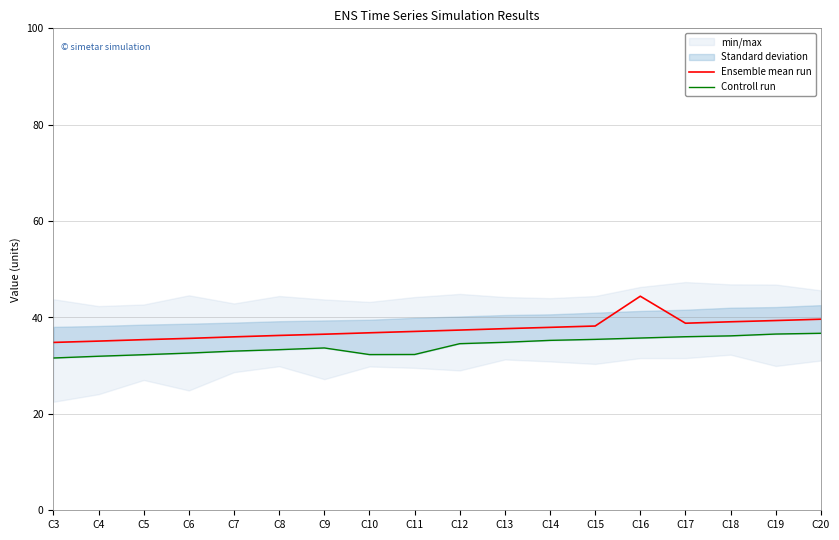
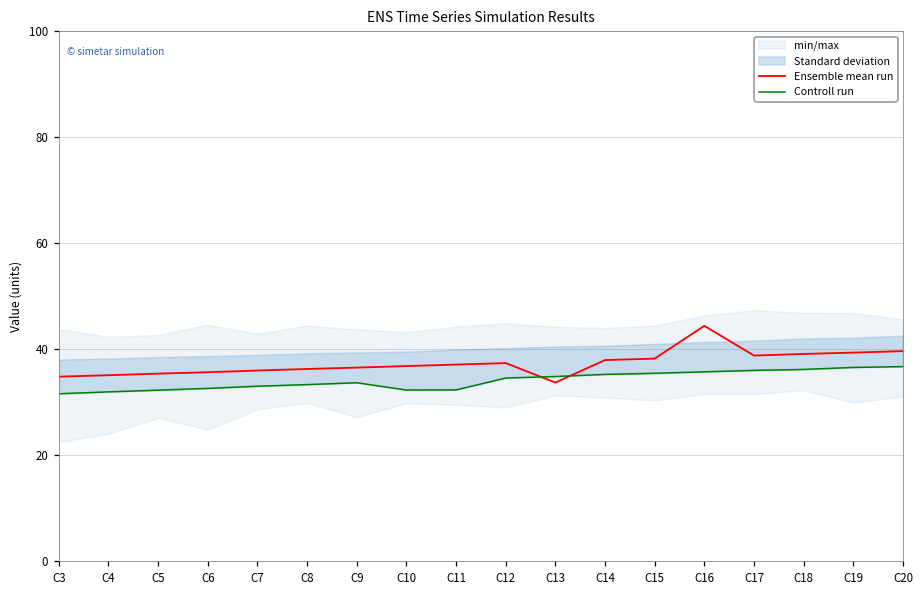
  {
    "Ensemble mean run": {
      "C3": 35,
      "C4": 35,
      "C5": 35,
      "C6": 36,
      "C7": 36,
      "C8": 36,
      "C9": 37,
      "C10": 37,
      "C11": 37,
      "C12": 37,
-     "C13": 38,
+     "C13": 34,
      "C14": 38,
      "C15": 38,
      "C16": 44,
      "C17": 39,
      "C18": 39,
      "C19": 39,
      "C20": 40
    },
    "Controll run": {
      "C3": 32,
      "C4": 32,
      "C5": 32,
      "C6": 33,
      "C7": 33,
      "C8": 33,
      "C9": 34,
      "C10": 32,
      "C11": 32,
      "C12": 35,
      "C13": 35,
      "C14": 35,
      "C15": 35,
      "C16": 36,
      "C17": 36,
      "C18": 36,
      "C19": 37,
      "C20": 37
    }
  }
